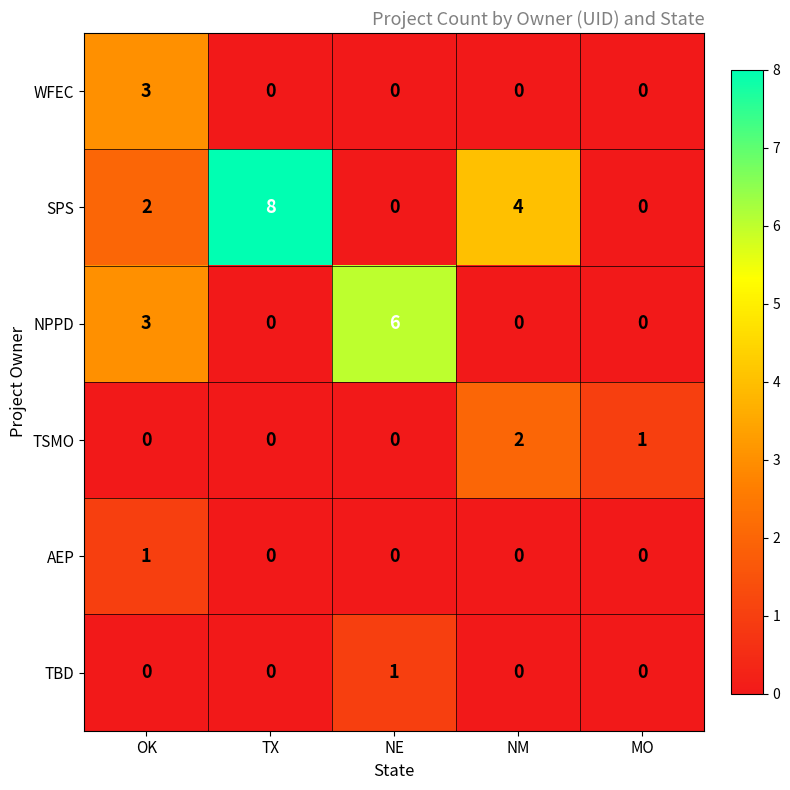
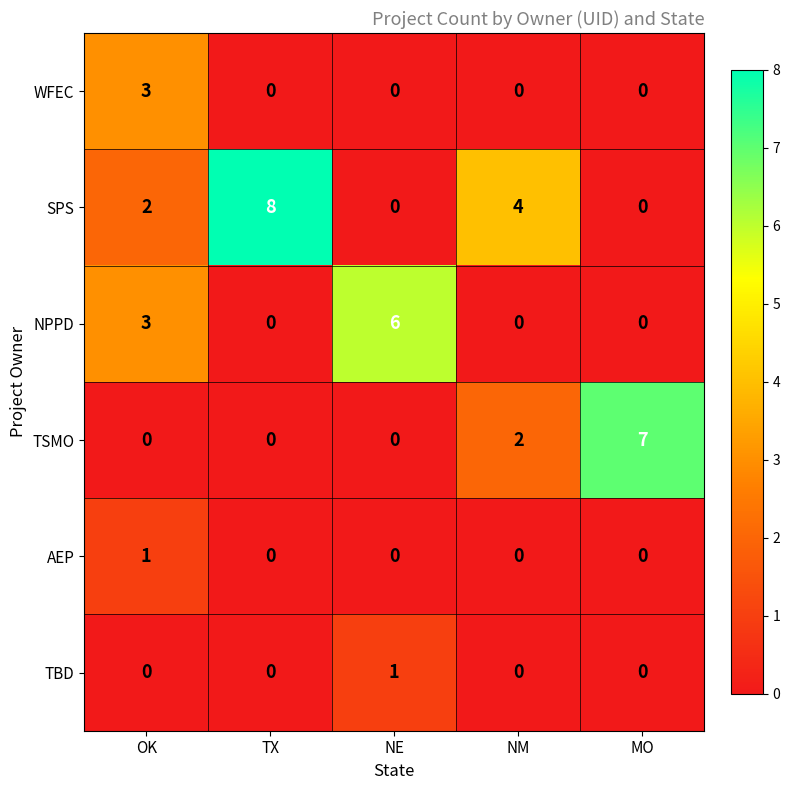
  {
    "WFEC": {
      "OK": 3,
      "TX": 0,
      "NE": 0,
      "NM": 0,
      "MO": 0
    },
    "SPS": {
      "OK": 2,
      "TX": 8,
      "NE": 0,
      "NM": 4,
      "MO": 0
    },
    "NPPD": {
      "OK": 3,
      "TX": 0,
      "NE": 6,
      "NM": 0,
      "MO": 0
    },
    "TSMO": {
      "OK": 0,
      "TX": 0,
      "NE": 0,
      "NM": 2,
-     "MO": 1
+     "MO": 7
    },
    "AEP": {
      "OK": 1,
      "TX": 0,
      "NE": 0,
      "NM": 0,
      "MO": 0
    },
    "TBD": {
      "OK": 0,
      "TX": 0,
      "NE": 1,
      "NM": 0,
      "MO": 0
    }
  }
